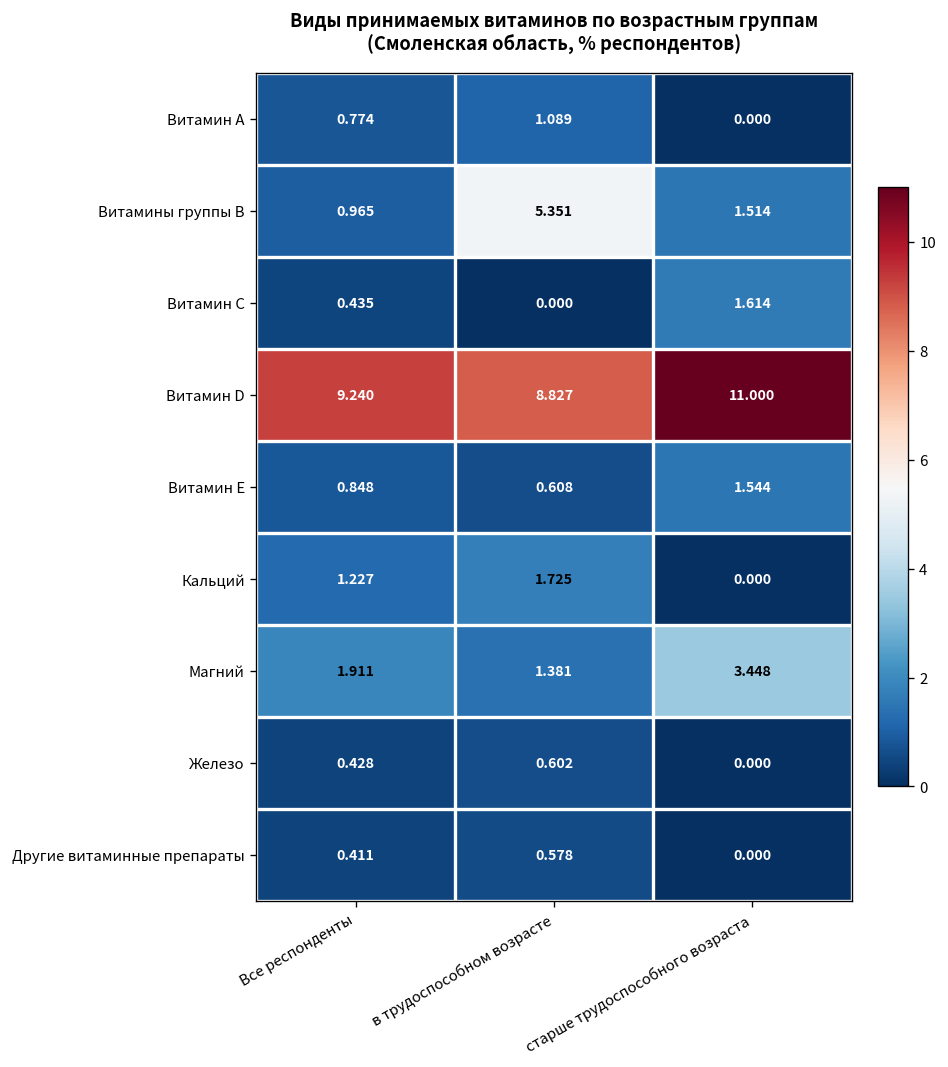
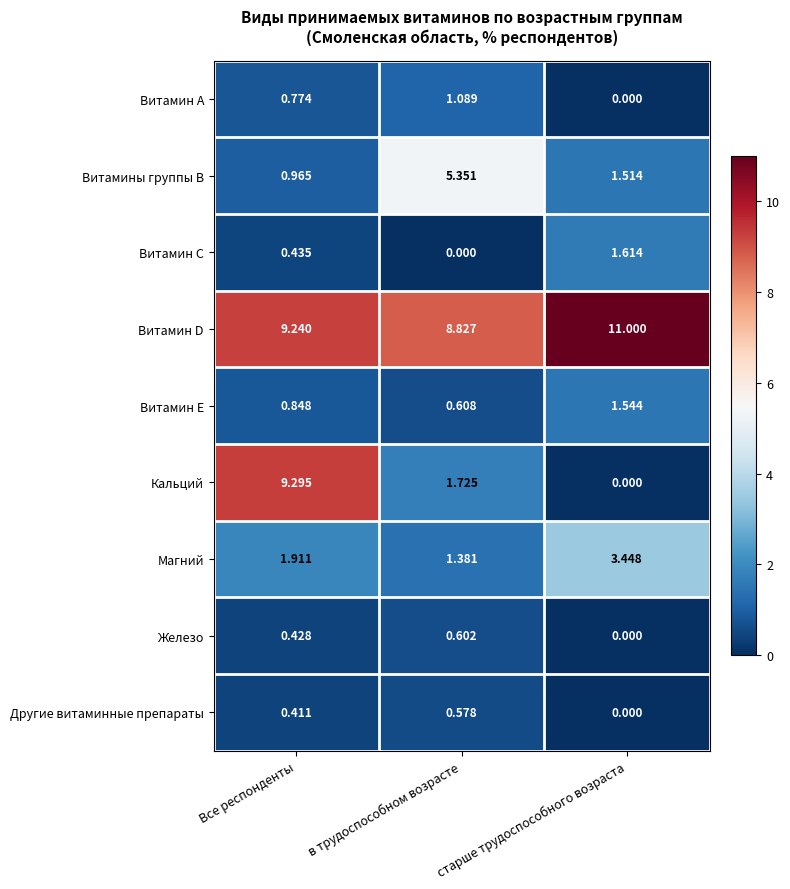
  {
    "Витамин А": {
      "Все респонденты": 0.774,
      "в трудоспособном возрасте": 1.089,
      "старше трудоспособного возраста": 0.000
    },
    "Витамины группы В": {
      "Все респонденты": 0.965,
      "в трудоспособном возрасте": 5.351,
      "старше трудоспособного возраста": 1.514
    },
    "Витамин С": {
      "Все респонденты": 0.435,
      "в трудоспособном возрасте": 0.000,
      "старше трудоспособного возраста": 1.614
    },
    "Витамин D": {
      "Все респонденты": 9.240,
      "в трудоспособном возрасте": 8.827,
      "старше трудоспособного возраста": 11.000
    },
    "Витамин Е": {
      "Все респонденты": 0.848,
      "в трудоспособном возрасте": 0.608,
      "старше трудоспособного возраста": 1.544
    },
    "Кальций": {
-     "Все респонденты": 1.227,
+     "Все респонденты": 9.295,
      "в трудоспособном возрасте": 1.725,
      "старше трудоспособного возраста": 0.000
    },
    "Магний": {
      "Все респонденты": 1.911,
      "в трудоспособном возрасте": 1.381,
      "старше трудоспособного возраста": 3.448
    },
    "Железо": {
      "Все респонденты": 0.428,
      "в трудоспособном возрасте": 0.602,
      "старше трудоспособного возраста": 0.000
    },
    "Другие витаминные препараты": {
      "Все респонденты": 0.411,
      "в трудоспособном возрасте": 0.578,
      "старше трудоспособного возраста": 0.000
    }
  }
